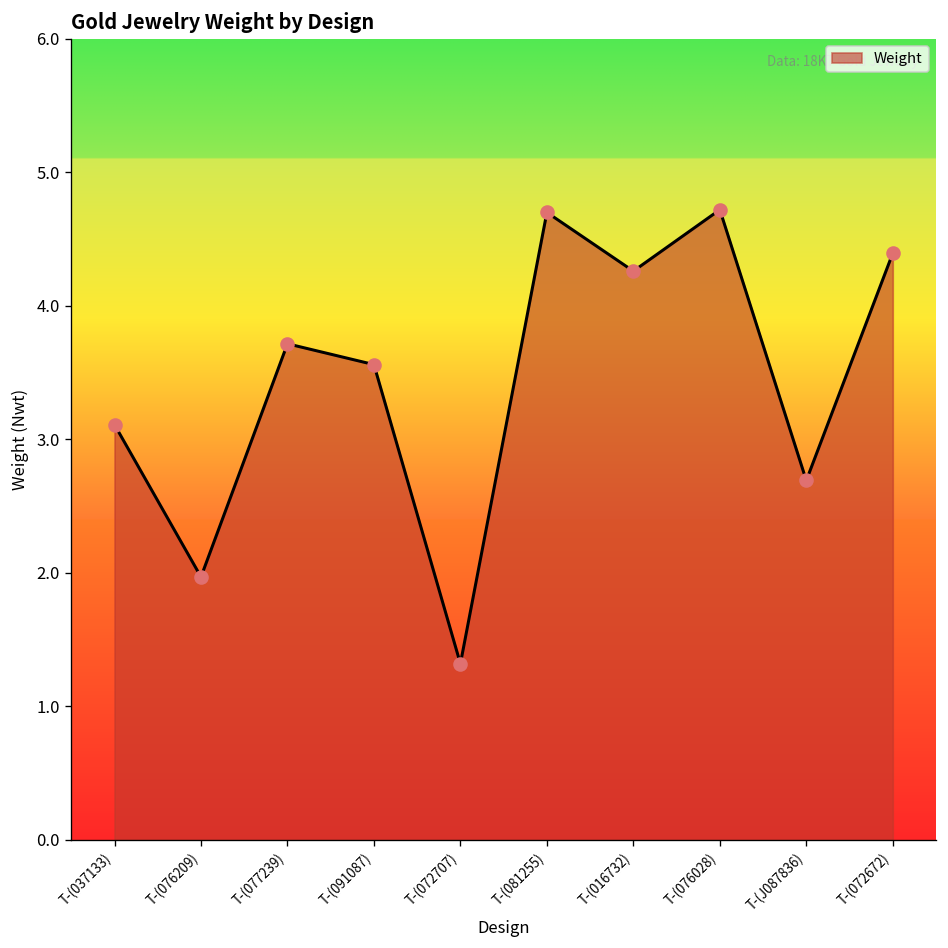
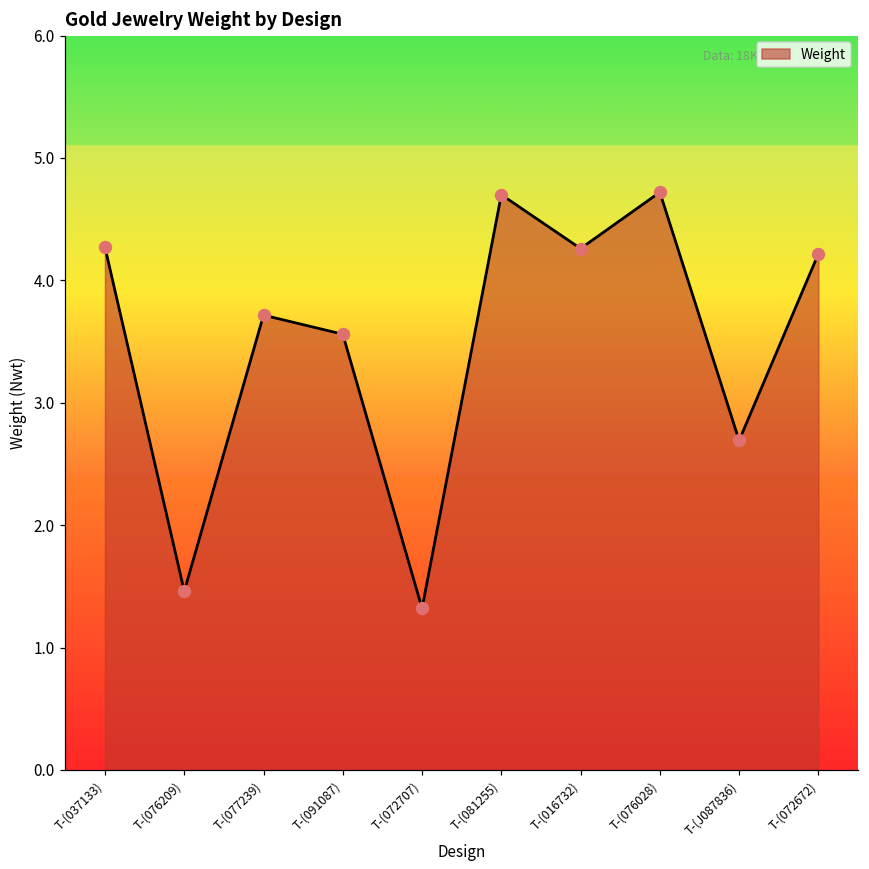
  {
-   "T-(037133)": 3.11,
-   "T-(076209)": 1.97,
+   "T-(037133)": 4.27,
+   "T-(076209)": 1.46,
    "T-(077239)": 3.72,
    "T-(091087)": 3.56,
    "T-(072707)": 1.32,
    "T-(081255)": 4.70,
    "T-(016732)": 4.26,
    "T-(076028)": 4.72,
    "T-(J087836)": 2.69,
-   "T-(072672)": 4.39
+   "T-(072672)": 4.22
  }
